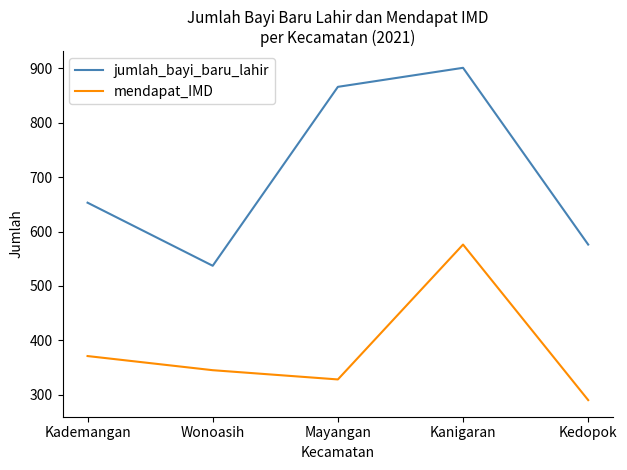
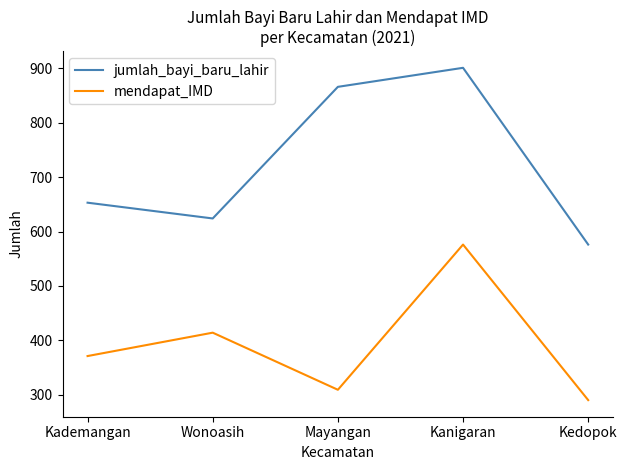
  {
    "jumlah_bayi_baru_lahir": {
      "Kademangan": 650,
-     "Wonoasih": 540,
+     "Wonoasih": 620,
      "Mayangan": 870,
      "Kanigaran": 900,
      "Kedopok": 580
    },
    "mendapat_IMD": {
      "Kademangan": 370,
-     "Wonoasih": 350,
-     "Mayangan": 330,
+     "Wonoasih": 410,
+     "Mayangan": 310,
      "Kanigaran": 580,
      "Kedopok": 290
    }
  }
